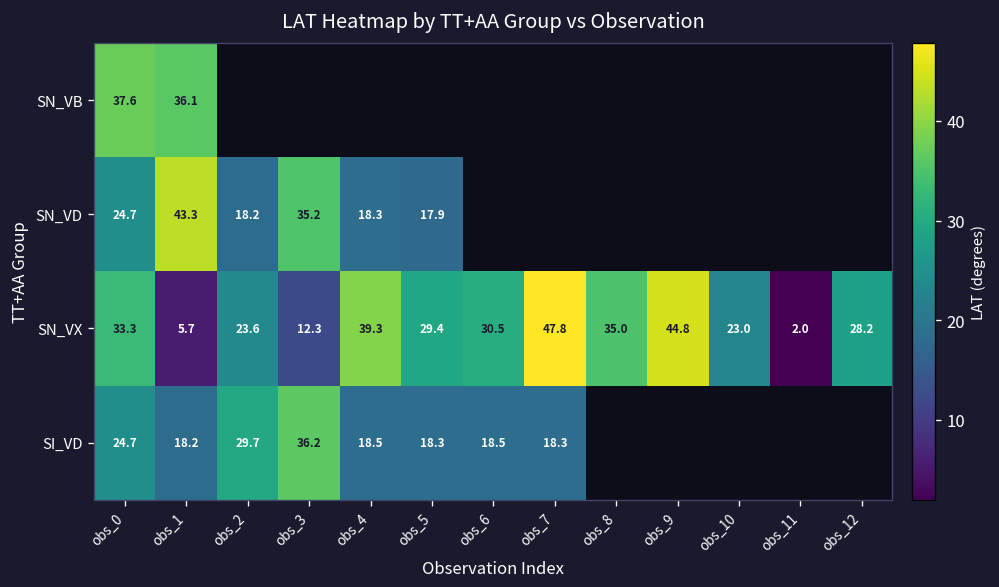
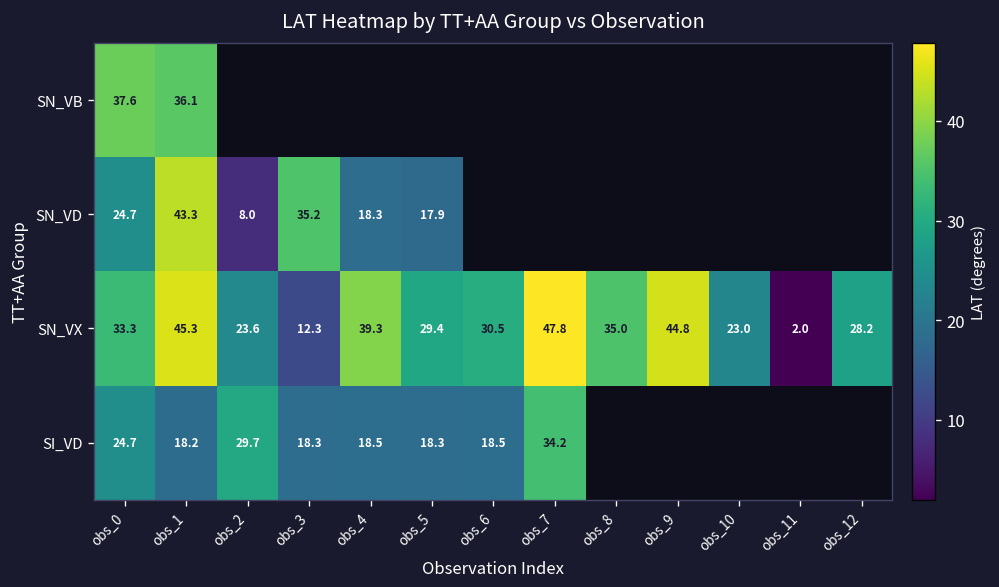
  {
    "SN_VB": {
      "obs_0": 37.6,
      "obs_1": 36.1
    },
    "SN_VD": {
      "obs_0": 24.7,
      "obs_1": 43.3,
-     "obs_2": 18.2,
+     "obs_2": 8.0,
      "obs_3": 35.2,
      "obs_4": 18.3,
      "obs_5": 17.9
    },
    "SN_VX": {
      "obs_0": 33.3,
-     "obs_1": 5.7,
+     "obs_1": 45.3,
      "obs_2": 23.6,
      "obs_3": 12.3,
      "obs_4": 39.3,
      "obs_5": 29.4,
      "obs_6": 30.5,
      "obs_7": 47.8,
      "obs_8": 35.0,
      "obs_9": 44.8,
      "obs_10": 23.0,
      "obs_11": 2.0,
      "obs_12": 28.2
    },
    "SI_VD": {
      "obs_0": 24.7,
      "obs_1": 18.2,
      "obs_2": 29.7,
-     "obs_3": 36.2,
+     "obs_3": 18.3,
      "obs_4": 18.5,
      "obs_5": 18.3,
      "obs_6": 18.5,
-     "obs_7": 18.3
+     "obs_7": 34.2
    }
  }
